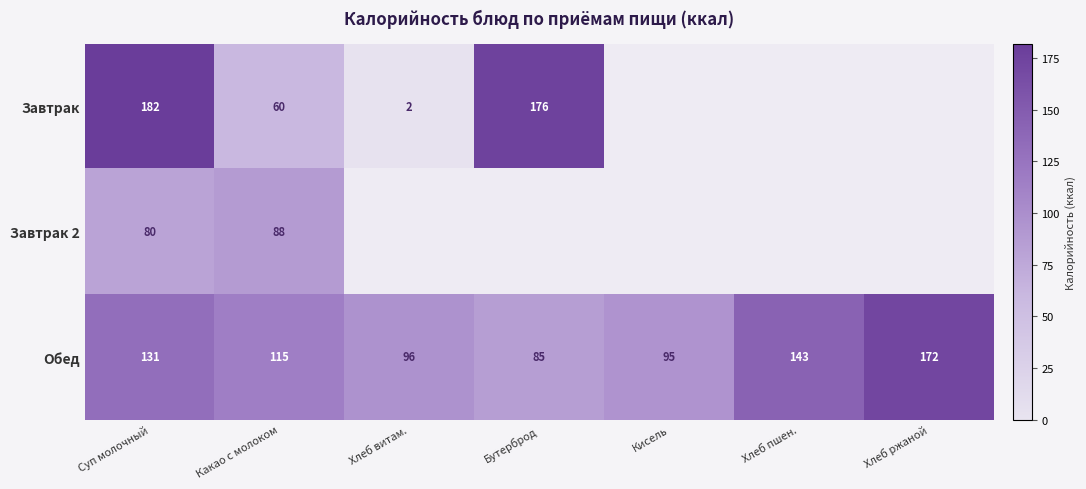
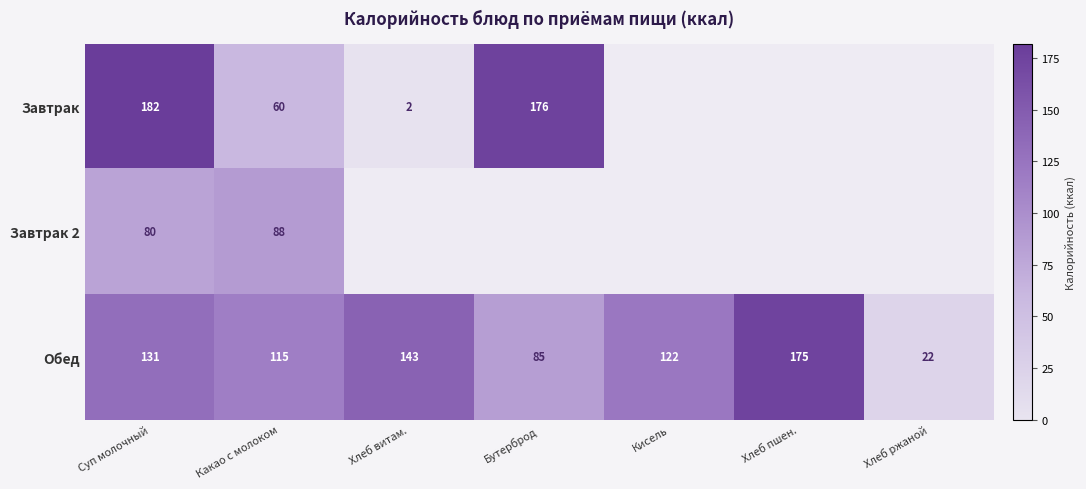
  {
    "Завтрак": {
      "Суп молочный": 182,
      "Какао с молоком": 60,
      "Хлеб витам.": 2,
      "Бутерброд": 176
    },
    "Завтрак 2": {
      "Суп молочный": 80,
      "Какао с молоком": 88
    },
    "Обед": {
      "Суп молочный": 131,
      "Какао с молоком": 115,
-     "Хлеб витам.": 96,
+     "Хлеб витам.": 143,
      "Бутерброд": 85,
-     "Кисель": 95,
-     "Хлеб пшен.": 143,
-     "Хлеб ржаной": 172
+     "Кисель": 122,
+     "Хлеб пшен.": 175,
+     "Хлеб ржаной": 22
    }
  }
